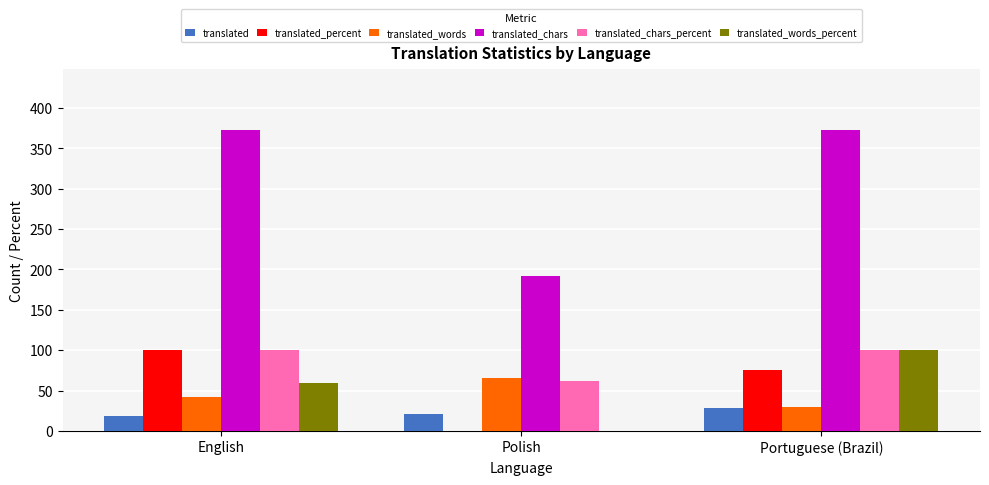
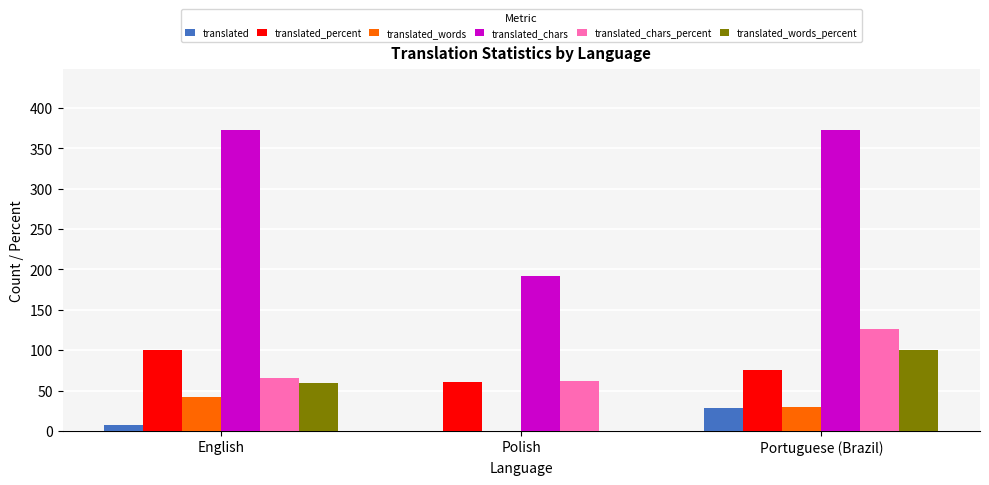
  {
    "translated": {
-     "English": 20,
-     "Polish": 20,
+     "English": 10,
+     "Polish": 0,
      "Portuguese (Brazil)": 30
    },
    "translated_percent": {
      "English": 100,
-     "Polish": 0,
+     "Polish": 60,
      "Portuguese (Brazil)": 80
    },
    "translated_words": {
      "English": 40,
-     "Polish": 70,
+     "Polish": 0,
      "Portuguese (Brazil)": 30
    },
    "translated_chars": {
      "English": 370,
      "Polish": 190,
      "Portuguese (Brazil)": 370
    },
    "translated_chars_percent": {
-     "English": 100,
+     "English": 70,
      "Polish": 60,
-     "Portuguese (Brazil)": 100
+     "Portuguese (Brazil)": 130
    },
    "translated_words_percent": {
      "English": 60,
      "Polish": 0,
      "Portuguese (Brazil)": 100
    }
  }
